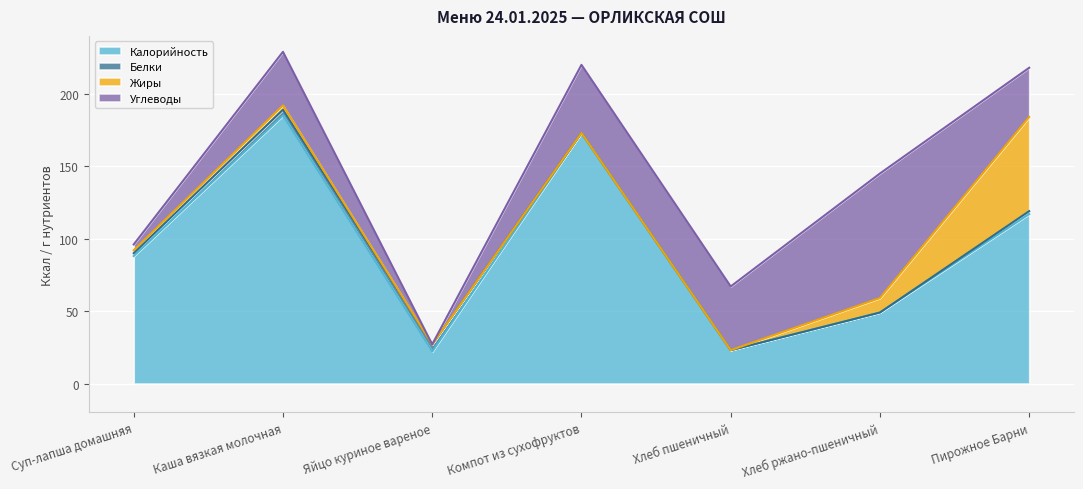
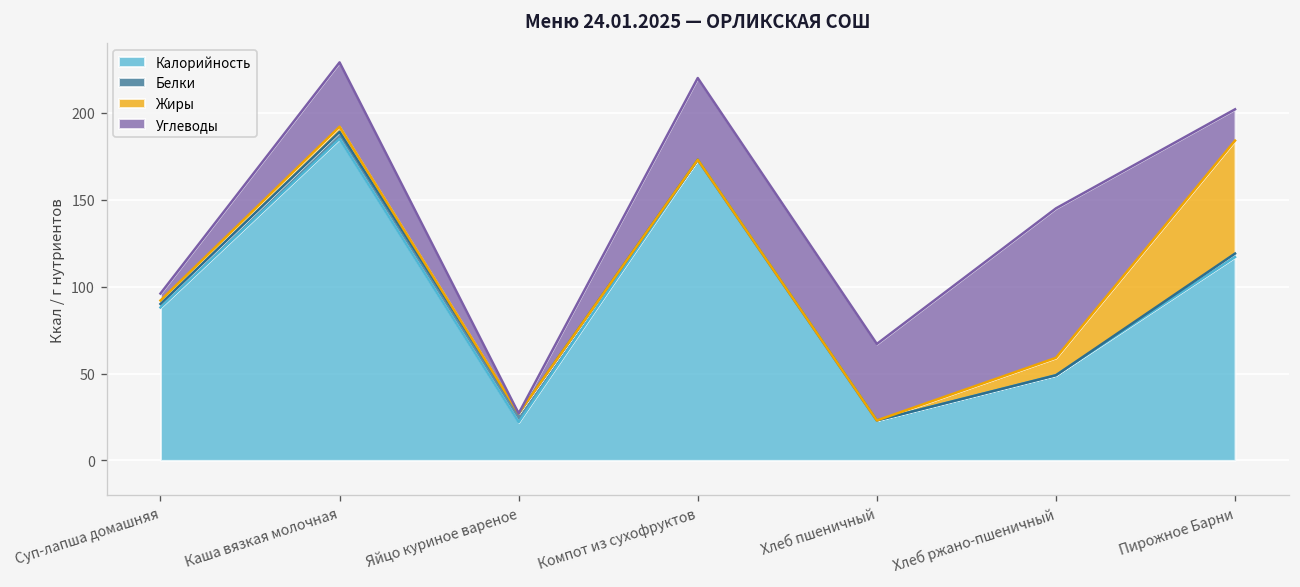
  {
    "Калорийность": {
      "Суп-лапша домашняя": 88,
      "Каша вязкая молочная": 185,
      "Яйцо куриное вареное": 22,
      "Пирожное Барни": 117
    },
    "Белки": {
      "Суп-лапша домашняя": 2,
      "Каша вязкая молочная": 4,
      "Пирожное Барни": 2
    },
    "Жиры": {
      "Суп-лапша домашняя": 2,
      "Каша вязкая молочная": 3,
      "Хлеб ржано-пшеничный": 10,
      "Пирожное Барни": 65
    },
    "Углеводы": {
      "Суп-лапша домашняя": 4,
      "Каша вязкая молочная": 37,
      "Компот из сухофруктов": 47,
      "Хлеб пшеничный": 44,
      "Хлеб ржано-пшеничный": 86,
-     "Пирожное Барни": 34
+     "Пирожное Барни": 18
    }
  }
